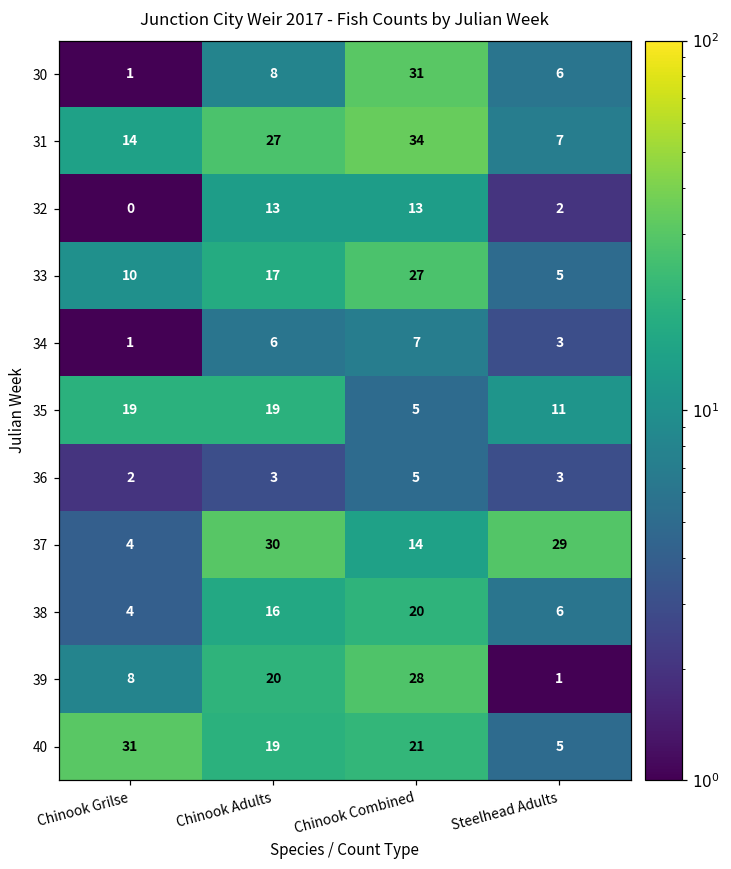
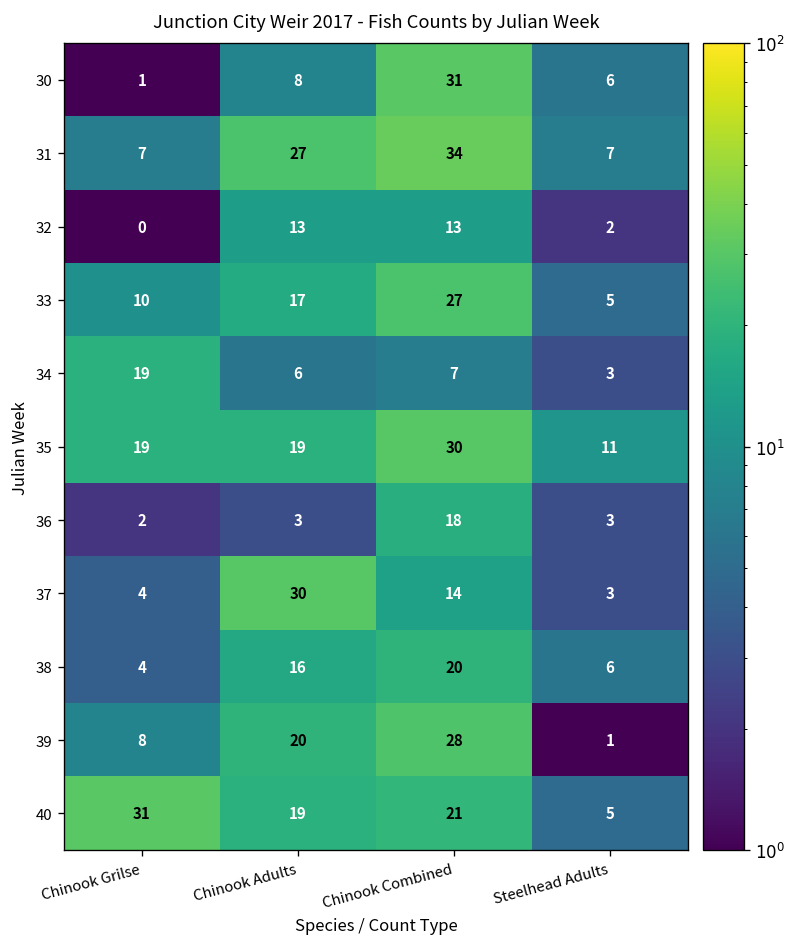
  {
    "30": {
      "Chinook Grilse": 1,
      "Chinook Adults": 8,
      "Chinook Combined": 31,
      "Steelhead Adults": 6
    },
    "31": {
-     "Chinook Grilse": 14,
+     "Chinook Grilse": 7,
      "Chinook Adults": 27,
      "Chinook Combined": 34,
      "Steelhead Adults": 7
    },
    "32": {
      "Chinook Grilse": 0,
      "Chinook Adults": 13,
      "Chinook Combined": 13,
      "Steelhead Adults": 2
    },
    "33": {
      "Chinook Grilse": 10,
      "Chinook Adults": 17,
      "Chinook Combined": 27,
      "Steelhead Adults": 5
    },
    "34": {
-     "Chinook Grilse": 1,
+     "Chinook Grilse": 19,
      "Chinook Adults": 6,
      "Chinook Combined": 7,
      "Steelhead Adults": 3
    },
    "35": {
      "Chinook Grilse": 19,
      "Chinook Adults": 19,
-     "Chinook Combined": 5,
+     "Chinook Combined": 30,
      "Steelhead Adults": 11
    },
    "36": {
      "Chinook Grilse": 2,
      "Chinook Adults": 3,
-     "Chinook Combined": 5,
+     "Chinook Combined": 18,
      "Steelhead Adults": 3
    },
    "37": {
      "Chinook Grilse": 4,
      "Chinook Adults": 30,
      "Chinook Combined": 14,
-     "Steelhead Adults": 29
+     "Steelhead Adults": 3
    },
    "38": {
      "Chinook Grilse": 4,
      "Chinook Adults": 16,
      "Chinook Combined": 20,
      "Steelhead Adults": 6
    },
    "39": {
      "Chinook Grilse": 8,
      "Chinook Adults": 20,
      "Chinook Combined": 28,
      "Steelhead Adults": 1
    },
    "40": {
      "Chinook Grilse": 31,
      "Chinook Adults": 19,
      "Chinook Combined": 21,
      "Steelhead Adults": 5
    }
  }
